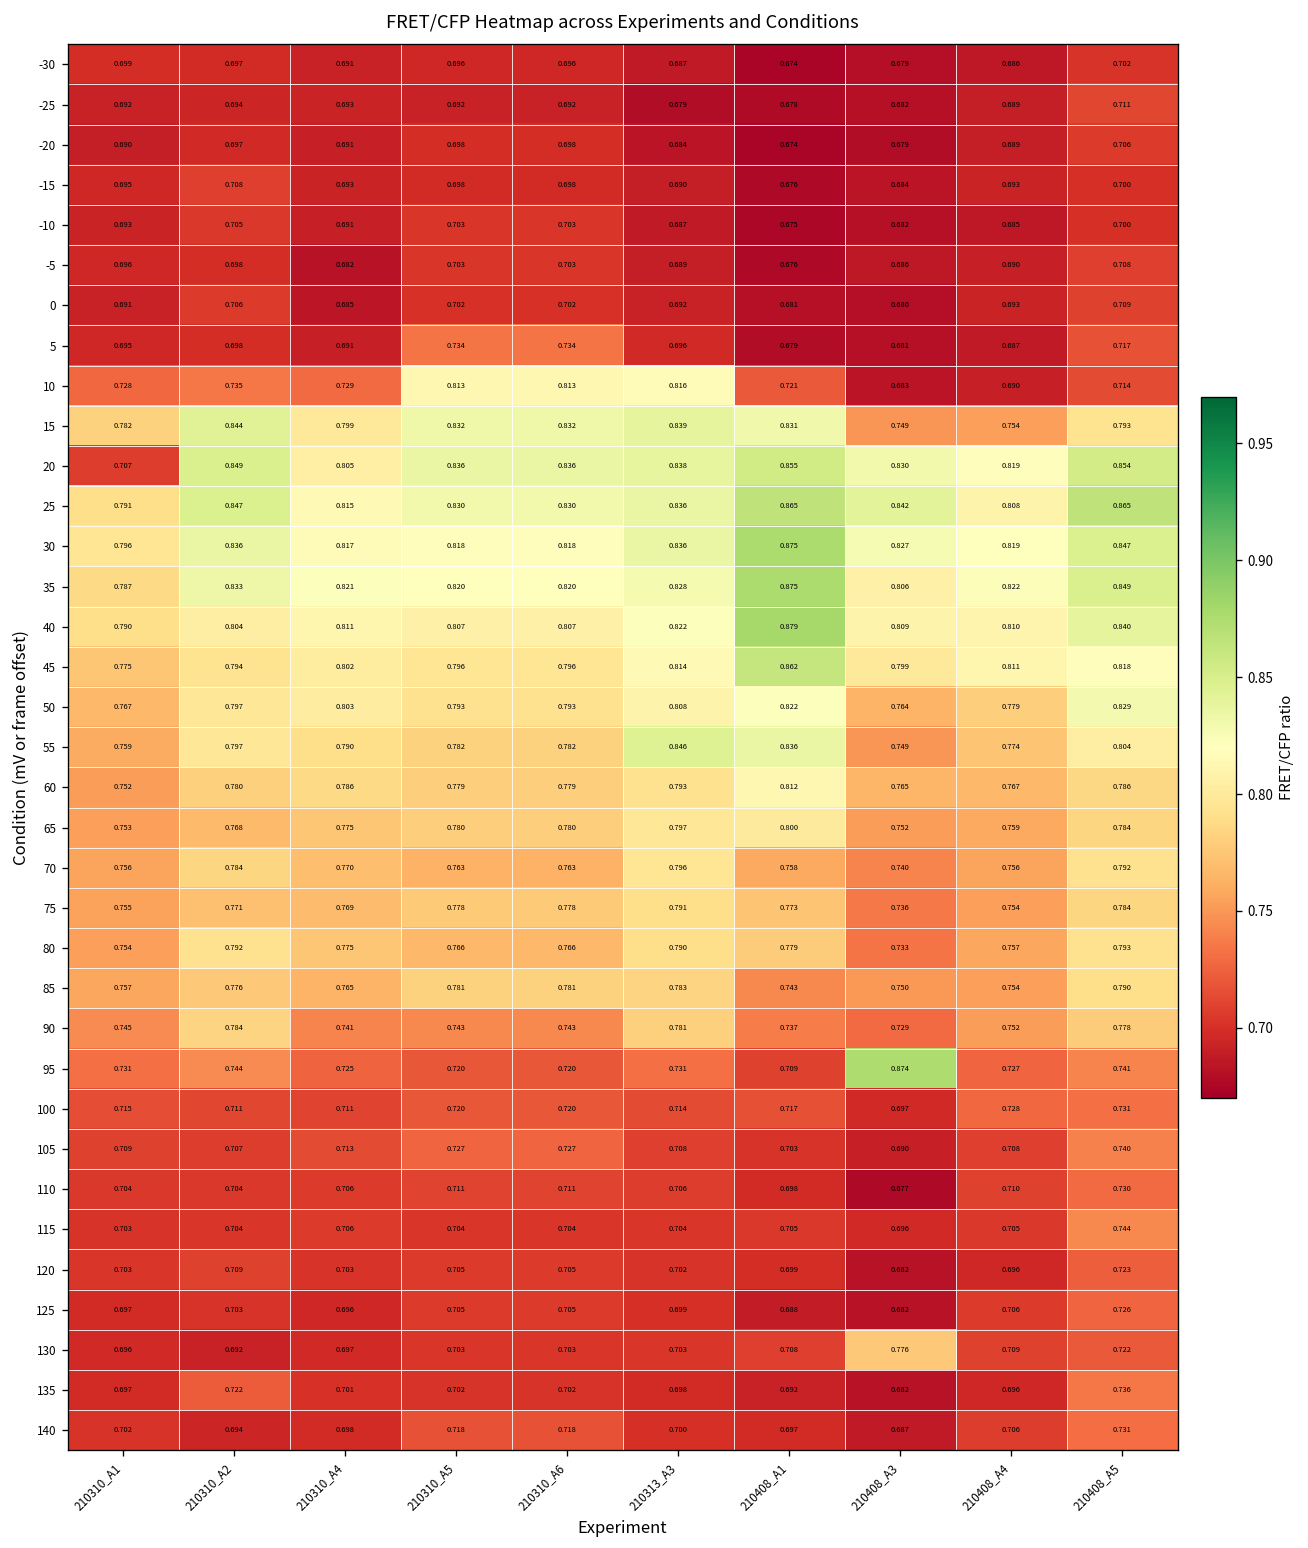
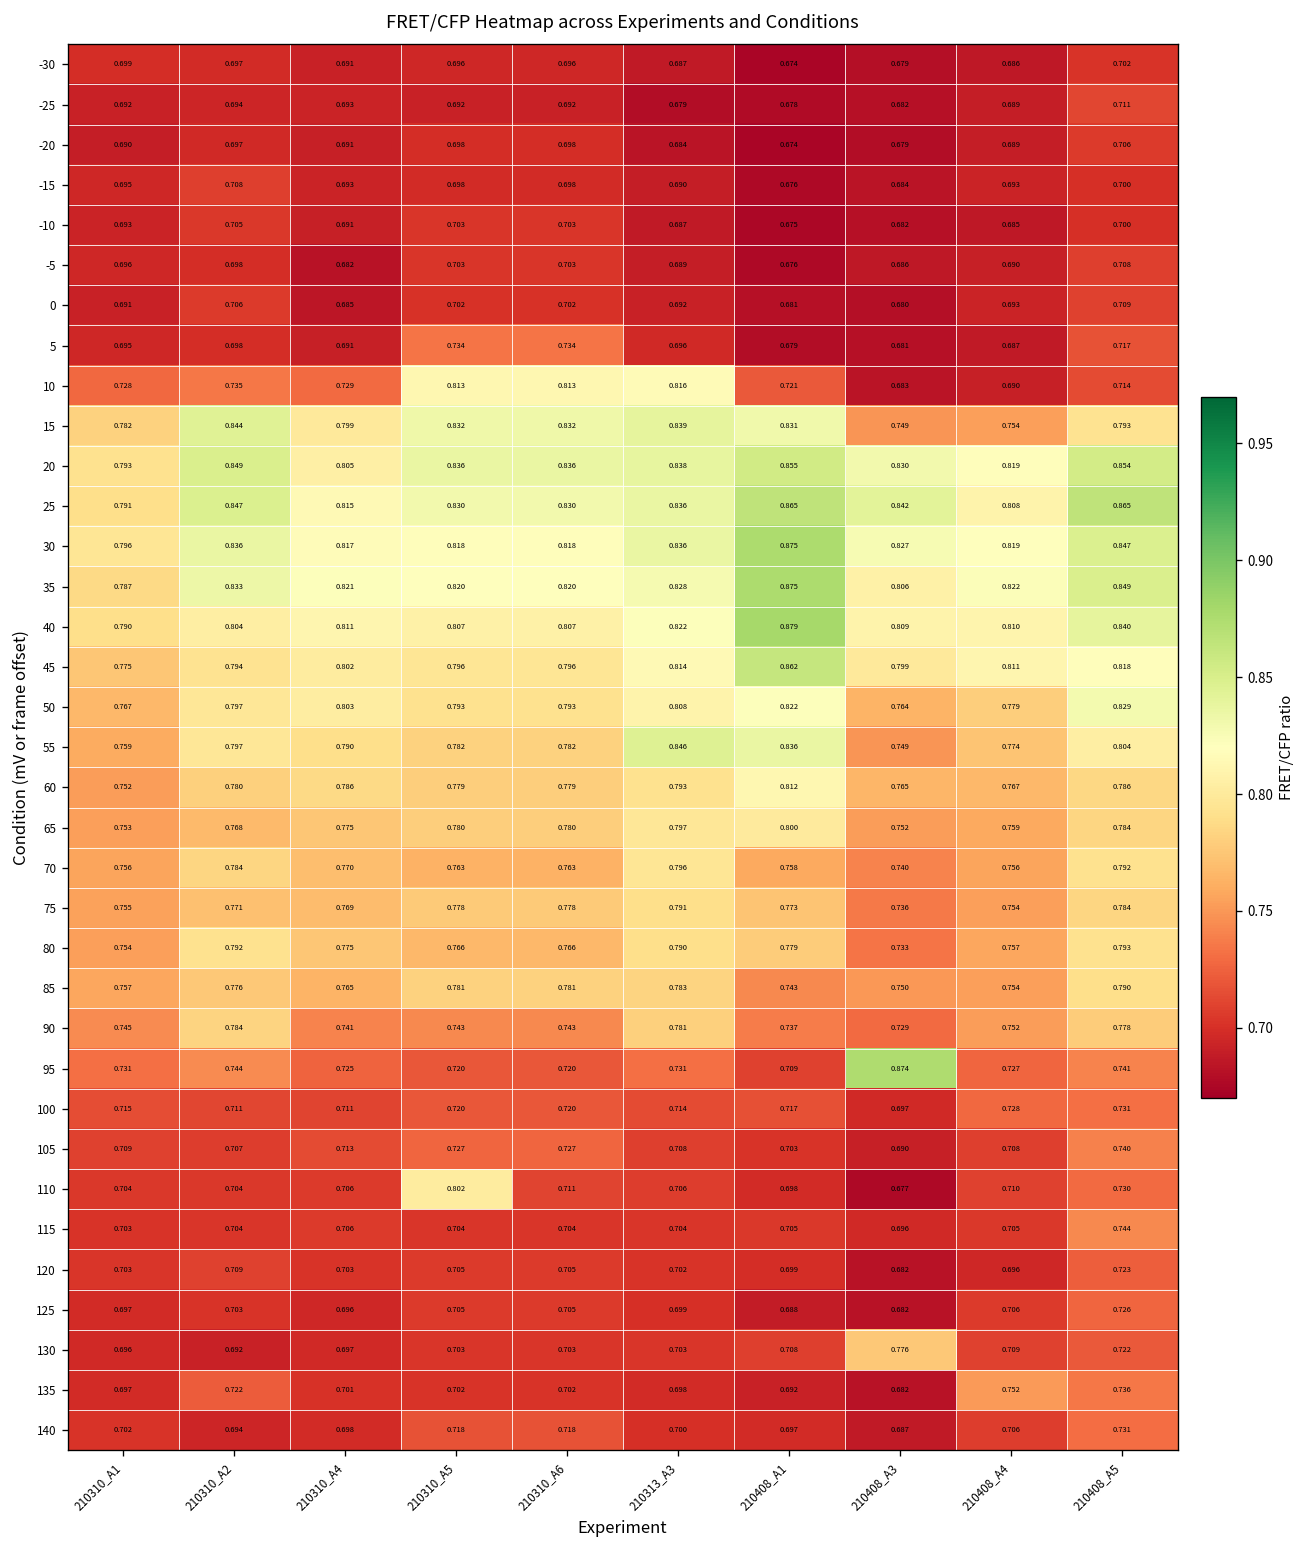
  {
    "20": {
-     "210310_A1": 0.707,
+     "210310_A1": 0.793,
      "210310_A2": 0.849,
      "210310_A4": 0.805,
      "210310_A5": 0.836,
      "210310_A6": 0.836,
      "210313_A3": 0.838,
      "210408_A1": 0.855,
      "210408_A3": 0.830,
      "210408_A4": 0.819,
      "210408_A5": 0.854
    },
    "110": {
      "210310_A1": 0.704,
      "210310_A2": 0.704,
      "210310_A4": 0.706,
-     "210310_A5": 0.711,
+     "210310_A5": 0.802,
      "210310_A6": 0.711,
      "210313_A3": 0.706,
      "210408_A1": 0.698,
      "210408_A3": 0.677,
      "210408_A4": 0.710,
      "210408_A5": 0.730
    },
    "135": {
      "210310_A1": 0.697,
      "210310_A2": 0.722,
      "210310_A4": 0.701,
      "210310_A5": 0.702,
      "210310_A6": 0.702,
      "210313_A3": 0.698,
      "210408_A1": 0.692,
      "210408_A3": 0.682,
-     "210408_A4": 0.696,
+     "210408_A4": 0.752,
      "210408_A5": 0.736
    }
  }
